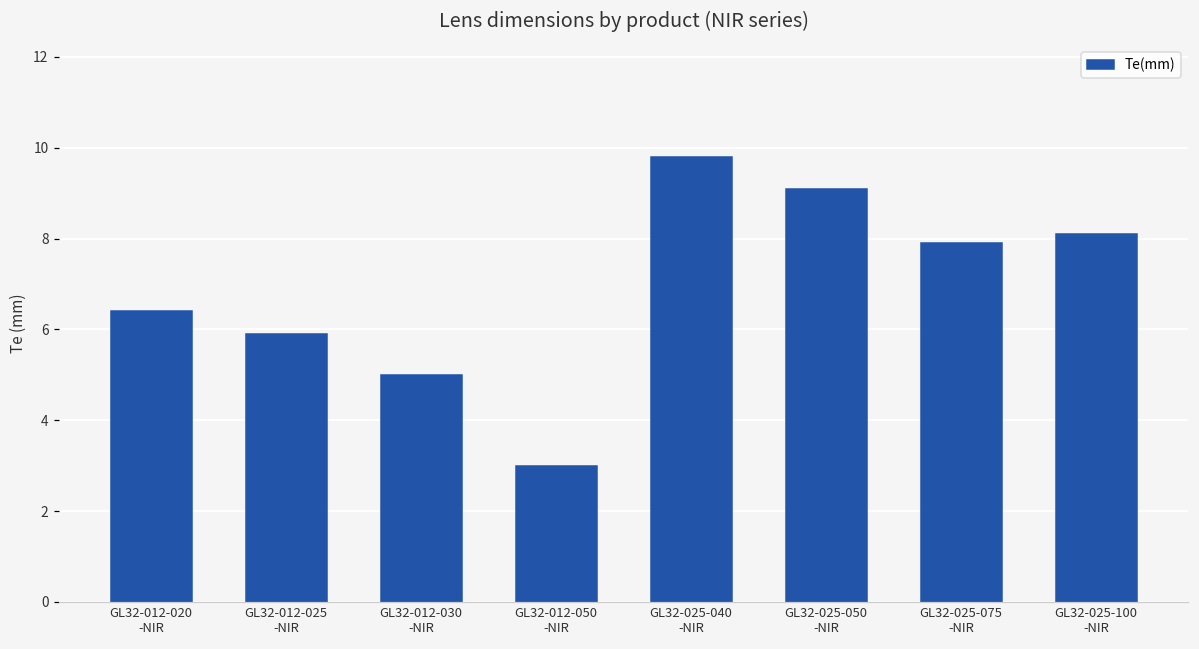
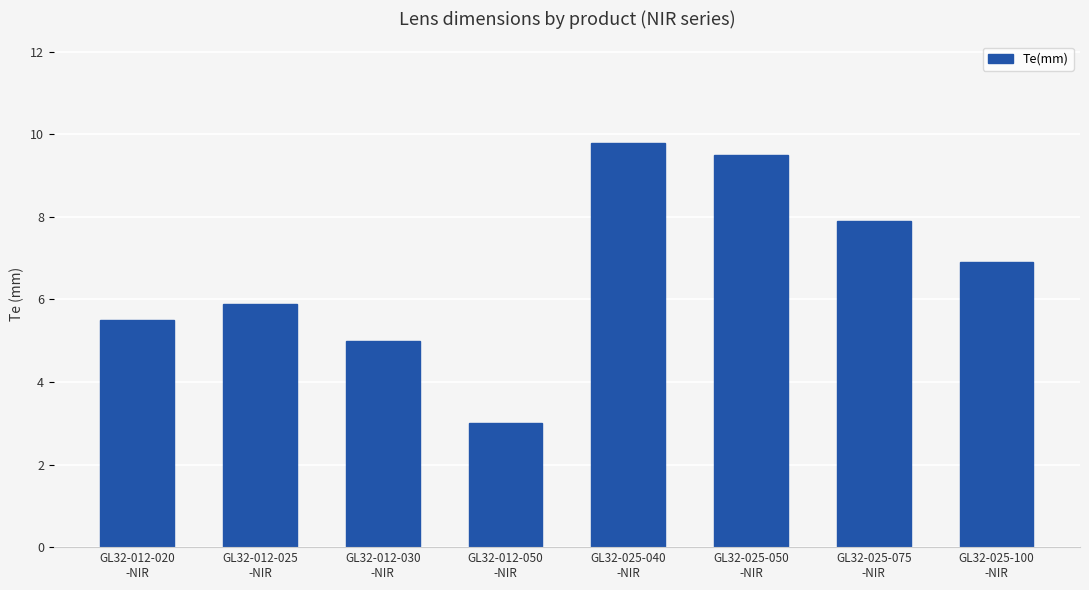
  {
-   "GL32-012-020 -NIR": 6.4,
+   "GL32-012-020 -NIR": 5.5,
    "GL32-012-025 -NIR": 5.9,
    "GL32-012-030 -NIR": 5.0,
    "GL32-012-050 -NIR": 3.0,
    "GL32-025-040 -NIR": 9.8,
-   "GL32-025-050 -NIR": 9.1,
+   "GL32-025-050 -NIR": 9.5,
    "GL32-025-075 -NIR": 7.9,
-   "GL32-025-100 -NIR": 8.1
+   "GL32-025-100 -NIR": 6.9
  }
